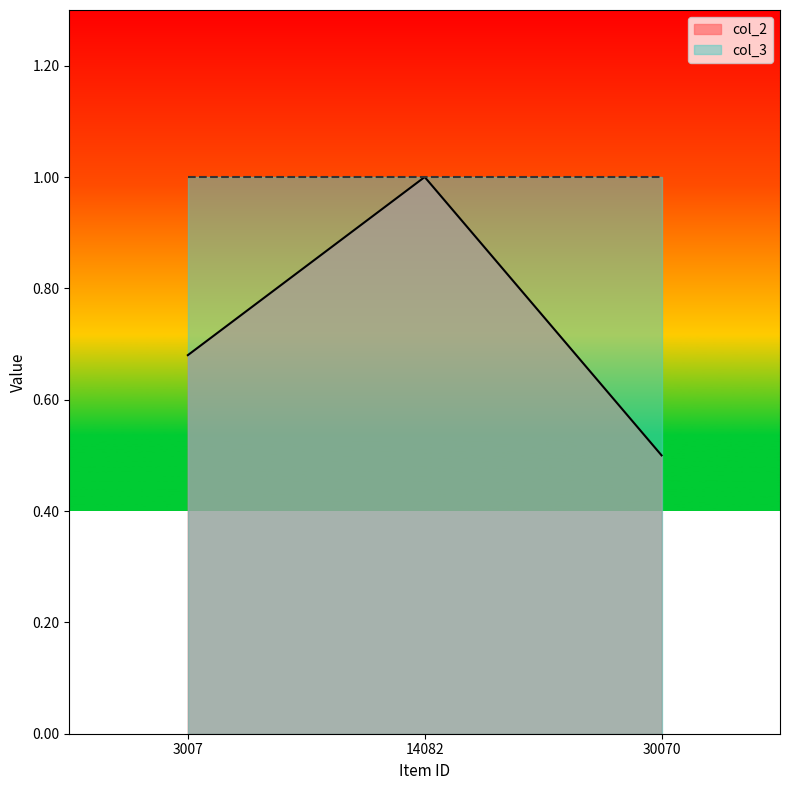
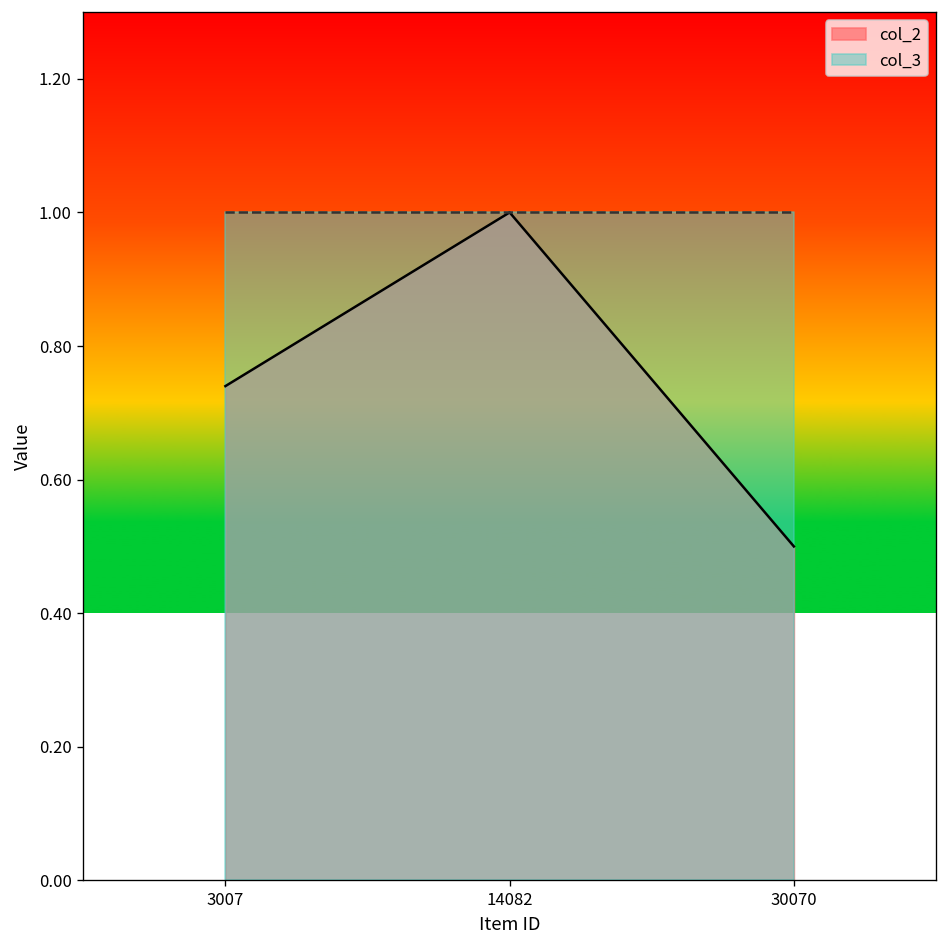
  {
    "col_2": {
-     "3007": 0.68,
+     "3007": 0.74,
      "30070": 0.50
    },
    "col_3": {
      "3007": 1.00,
      "30070": 1.00
    }
  }
